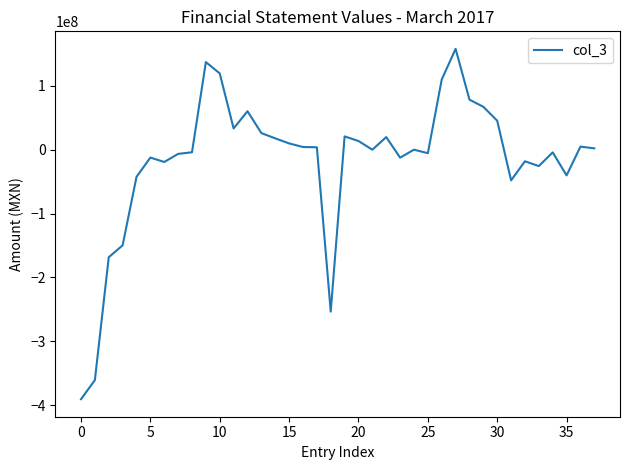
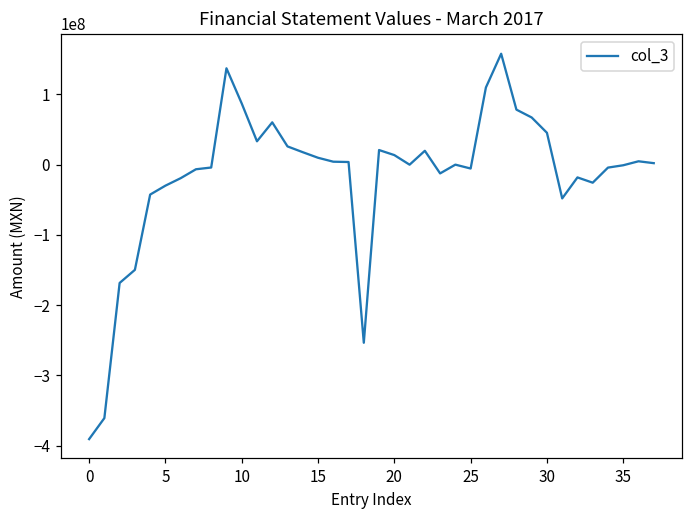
  {
    "0": -390000000,
-   "5": -10000000,
-   "10": 120000000,
+   "5": -30000000,
+   "10": 90000000,
    "15": 10000000,
    "20": 10000000,
    "25": -10000000,
    "30": 50000000,
-   "35": -40000000
+   "35": 0
  }
